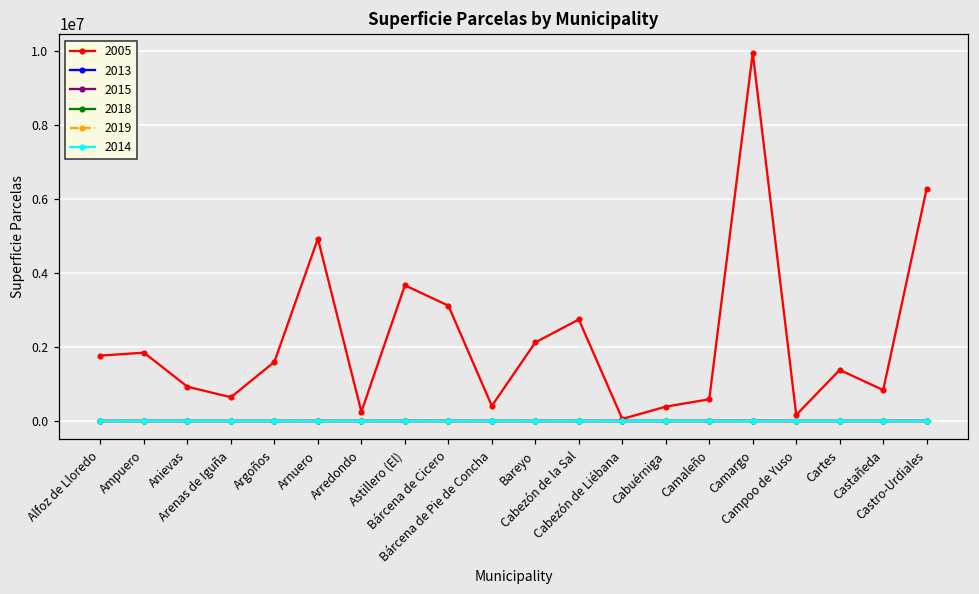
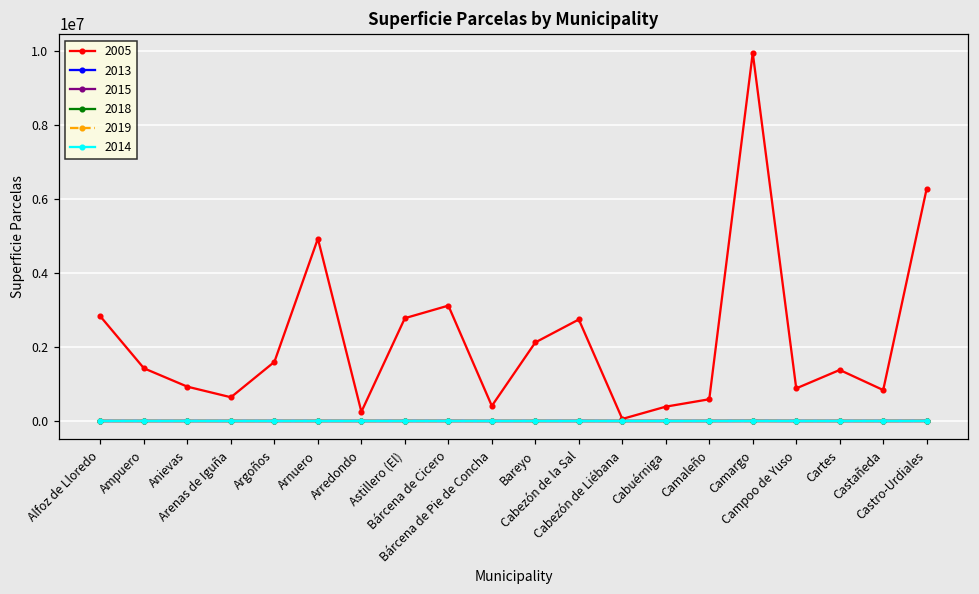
  {
    "2005": {
-     "Alfoz de Lloredo": 1800000,
-     "Ampuero": 1800000,
+     "Alfoz de Lloredo": 2800000,
+     "Ampuero": 1400000,
      "Anievas": 900000,
      "Arenas de Iguña": 600000,
      "Argoños": 1600000,
      "Arnuero": 4900000,
      "Arredondo": 200000,
-     "Astillero (El)": 3700000,
+     "Astillero (El)": 2800000,
      "Bárcena de Cicero": 3100000,
      "Bárcena de Pie de Concha": 400000,
      "Bareyo": 2100000,
      "Cabezón de la Sal": 2700000,
      "Cabuérniga": 400000,
      "Camaleño": 600000,
      "Camargo": 9900000,
-     "Campoo de Yuso": 200000,
+     "Campoo de Yuso": 900000,
      "Cartes": 1400000,
      "Castañeda": 800000,
      "Castro-Urdiales": 6300000
    },
    "2014": {
      "Alfoz de Lloredo": 0,
      "Ampuero": 0,
      "Anievas": 0,
      "Arenas de Iguña": 0,
      "Argoños": 0,
      "Arnuero": 0,
      "Arredondo": 0,
      "Astillero (El)": 0,
      "Bárcena de Cicero": 0,
      "Bárcena de Pie de Concha": 0,
      "Bareyo": 0,
      "Cabezón de la Sal": 0,
      "Cabuérniga": 0,
      "Camaleño": 0,
      "Camargo": 0,
      "Campoo de Yuso": 0,
      "Cartes": 0,
      "Castañeda": 0,
      "Castro-Urdiales": 0
    }
  }
